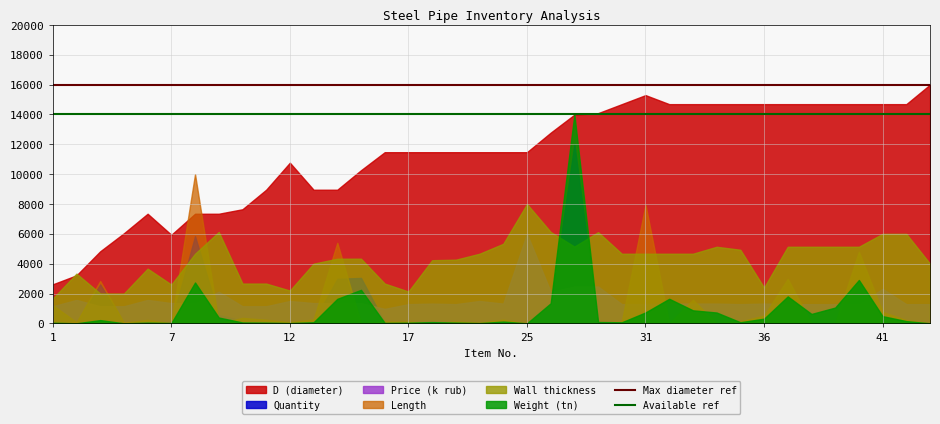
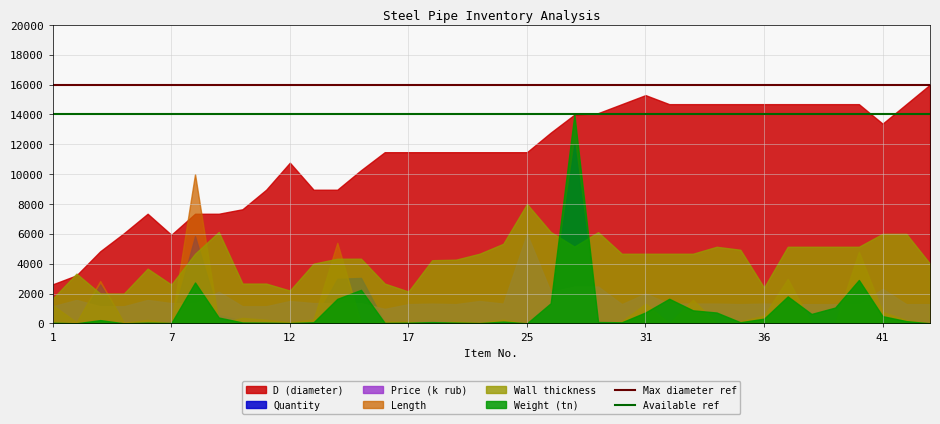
  {
    "D (diameter)": {
      "1": 2600,
      "7": 5900,
      "12": 10800,
      "17": 11500,
      "25": 11500,
      "31": 15300,
      "36": 14700,
-     "41": 14700
+     "41": 13400
    },
    "Price (k rub)": {
      "7": 1400,
      "12": 1500,
      "17": 1300,
      "25": 6000,
-     "31": 1300,
+     "31": 2000,
      "36": 1300,
      "41": 2300
    },
    "Length": {
-     "31": 7900,
+     "31": 1300,
      "36": 500,
      "41": 800
    },
    "Wall thickness": {
      "1": 1700,
      "7": 2600,
      "12": 2200,
      "17": 2100,
      "25": 8000,
      "31": 4700,
      "36": 2400,
      "41": 6000
    }
  }
